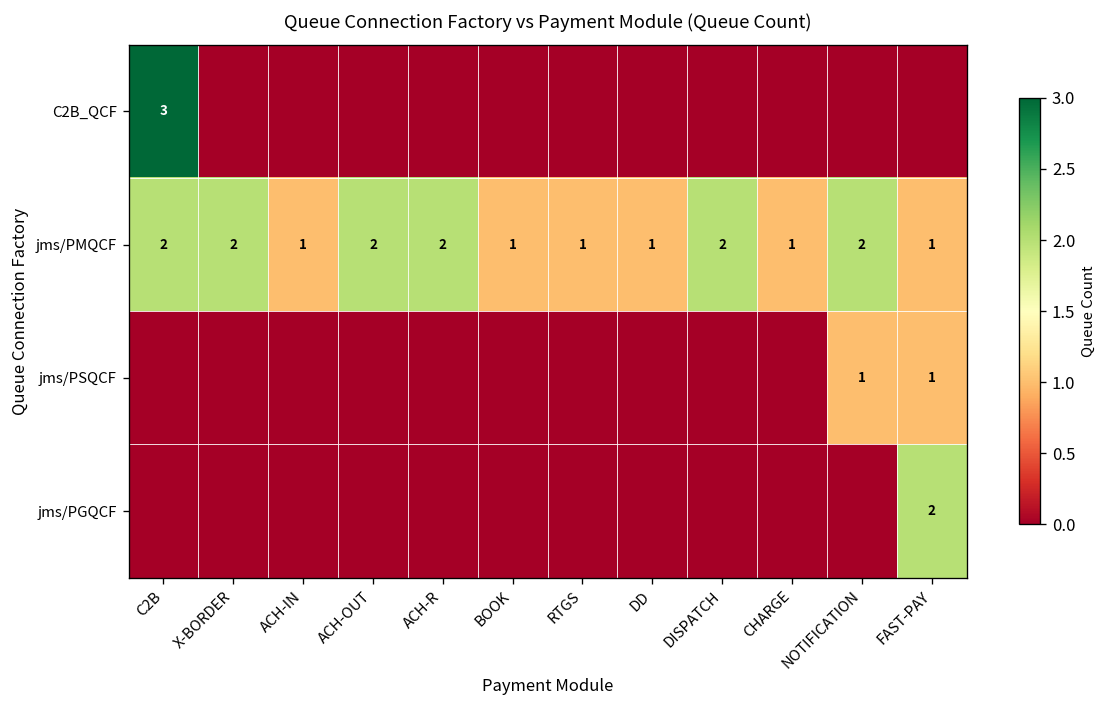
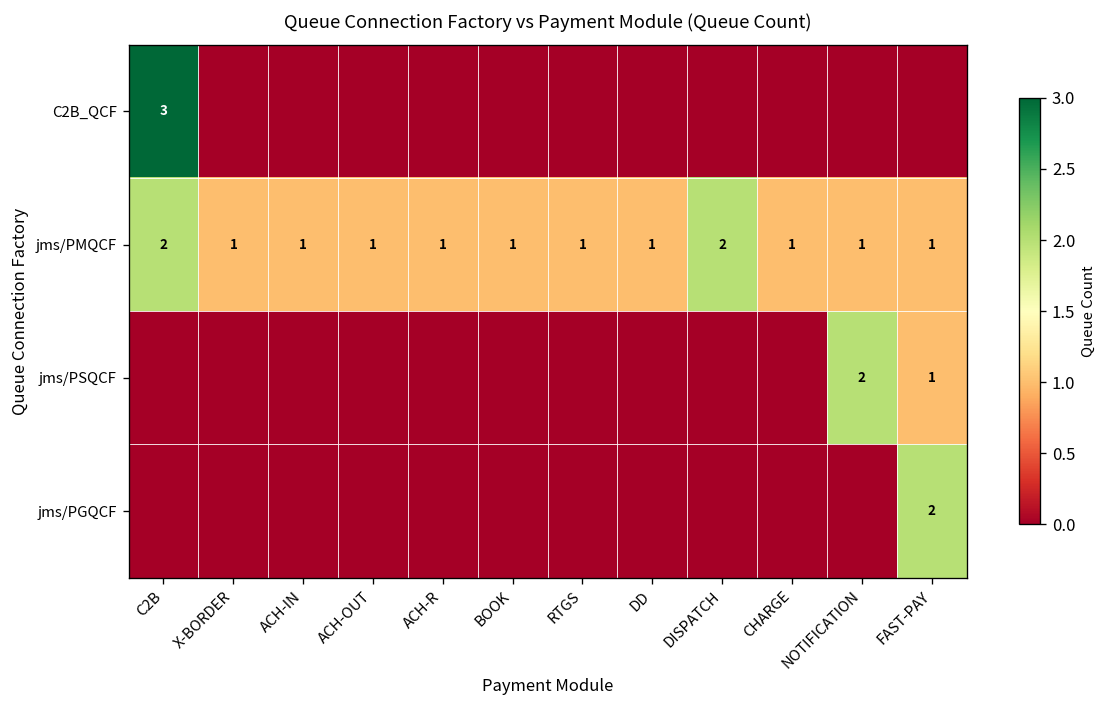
  {
    "C2B_QCF": {
      "C2B": 3
    },
    "jms/PMQCF": {
      "C2B": 2,
-     "X-BORDER": 2,
+     "X-BORDER": 1,
      "ACH-IN": 1,
-     "ACH-OUT": 2,
-     "ACH-R": 2,
+     "ACH-OUT": 1,
+     "ACH-R": 1,
      "BOOK": 1,
      "RTGS": 1,
      "DD": 1,
      "DISPATCH": 2,
      "CHARGE": 1,
-     "NOTIFICATION": 2,
+     "NOTIFICATION": 1,
      "FAST-PAY": 1
    },
    "jms/PSQCF": {
-     "NOTIFICATION": 1,
+     "NOTIFICATION": 2,
      "FAST-PAY": 1
    },
    "jms/PGQCF": {
      "FAST-PAY": 2
    }
  }
